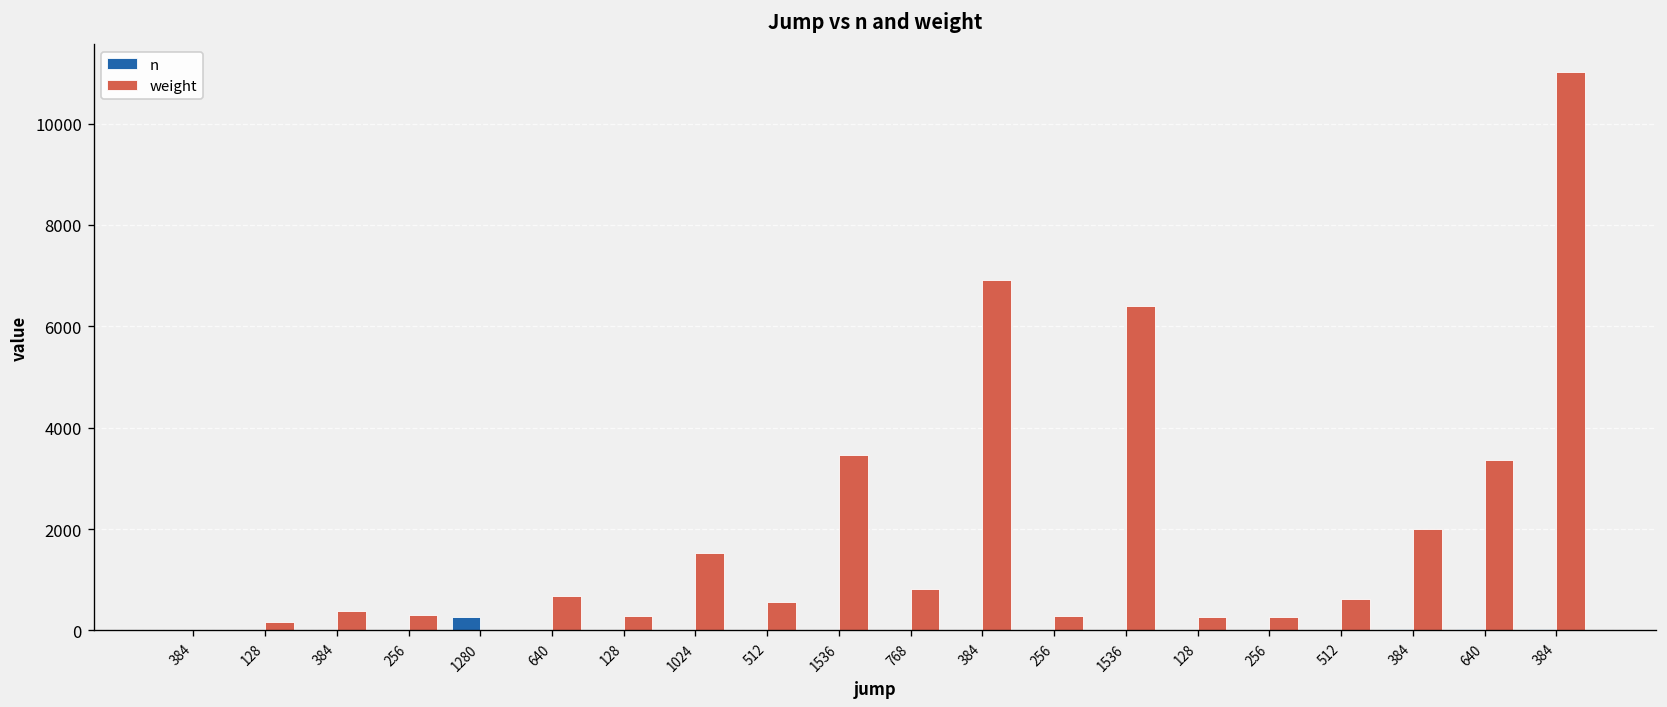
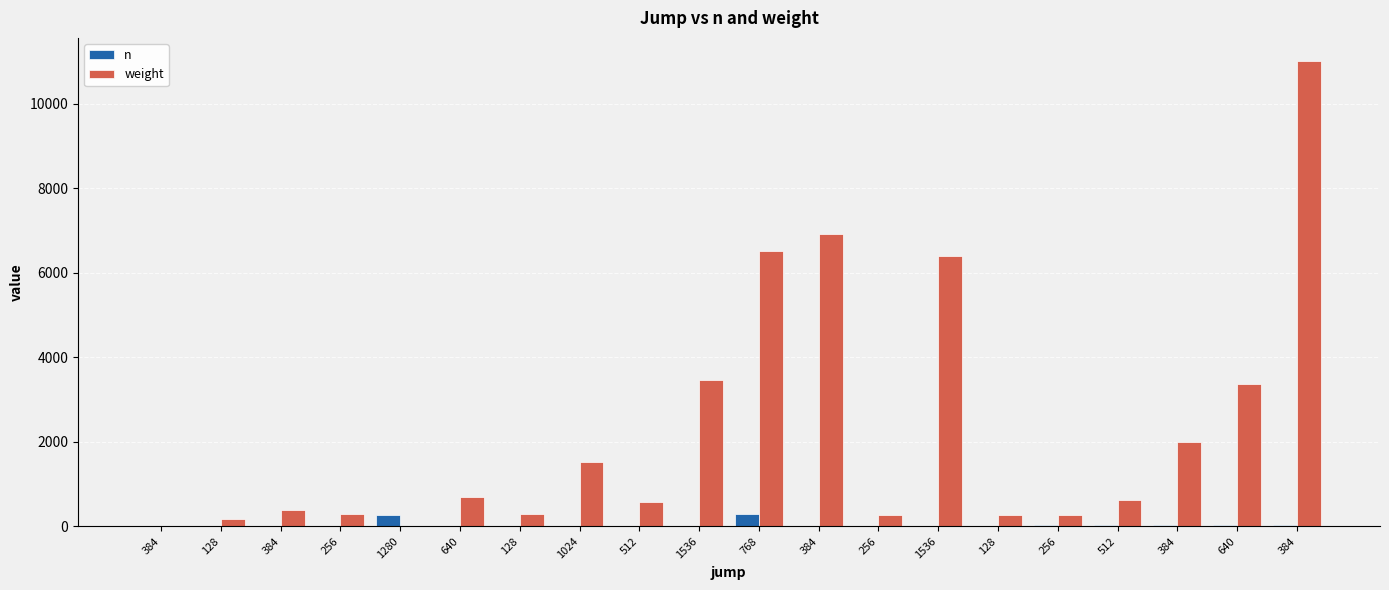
  {
    "n": {
      "1280": 300,
-     "768": 0
+     "768": 300
    },
    "weight": {
      "1280": 0,
      "1024": 1500,
-     "768": 800
+     "768": 6500
    }
  }
